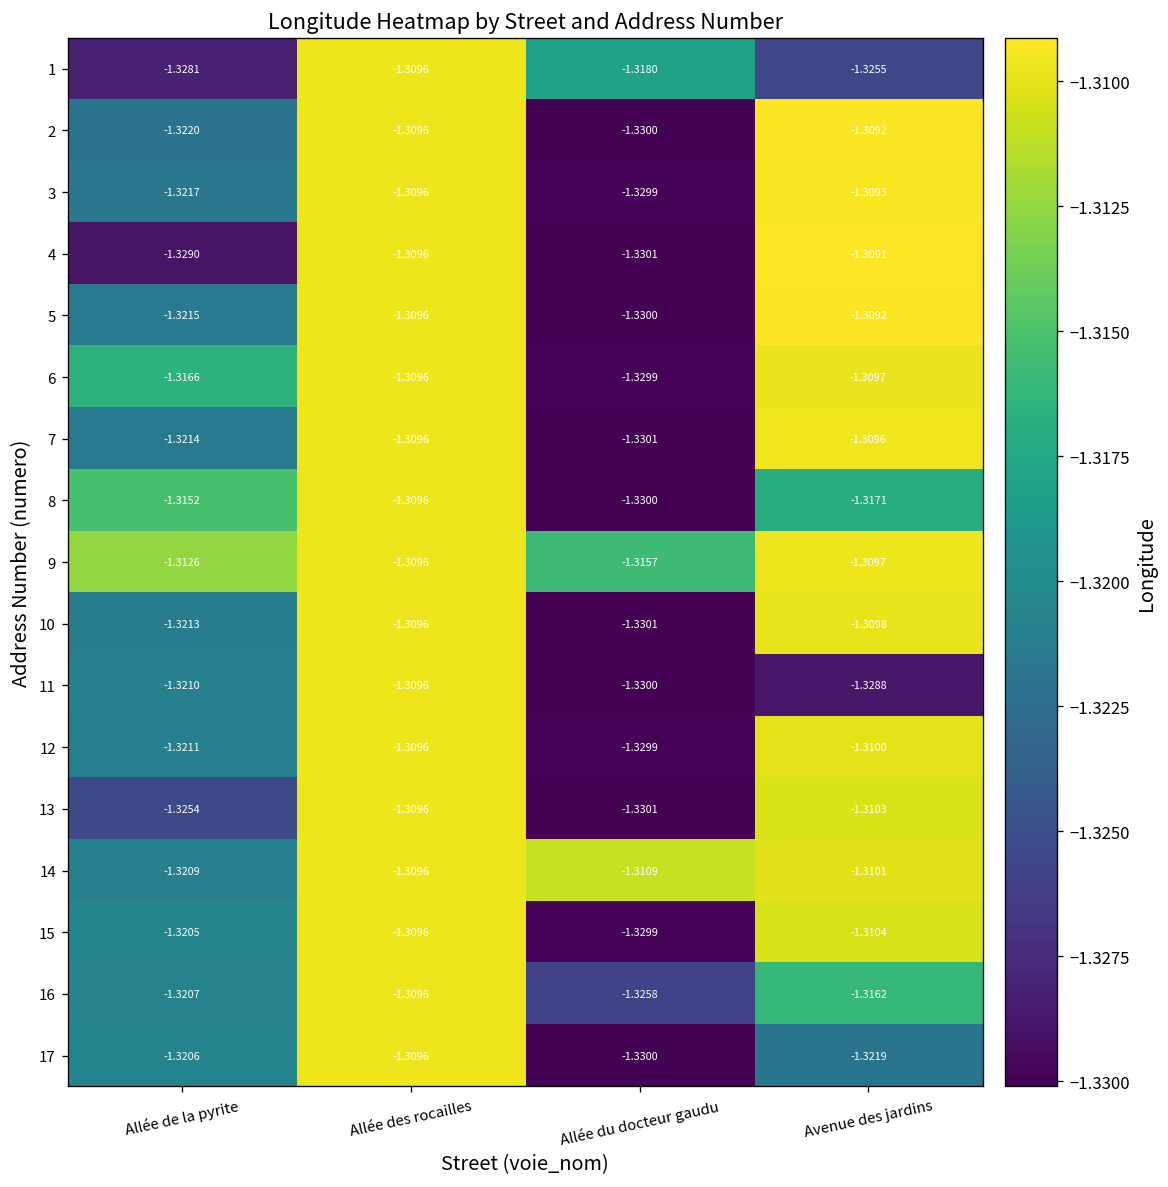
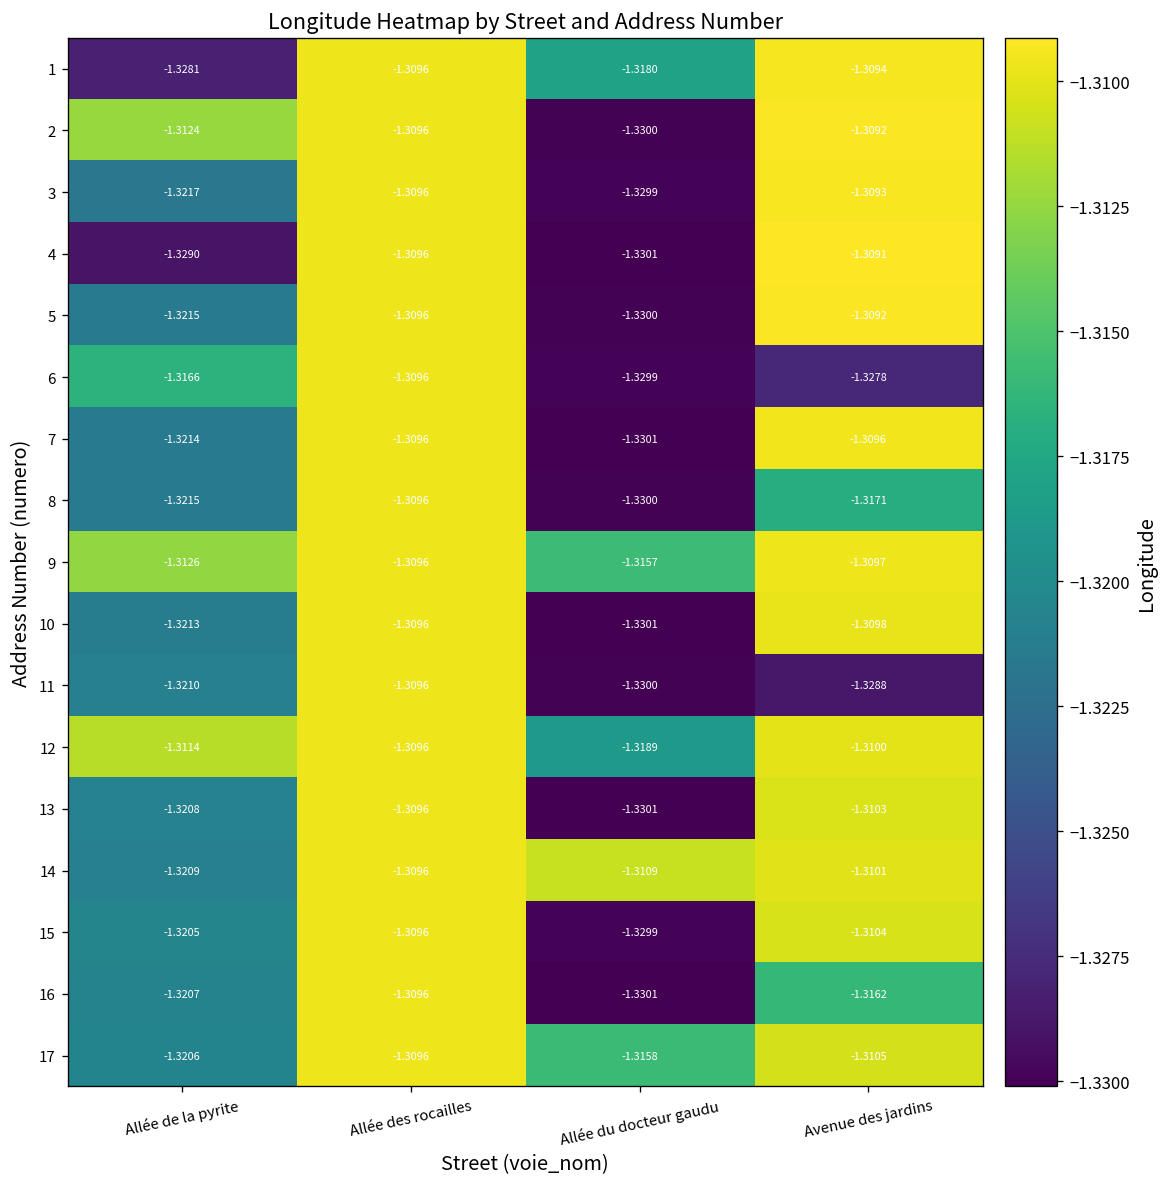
  {
    "1": {
      "Allée de la pyrite": -1.3281,
      "Allée des rocailles": -1.3096,
      "Allée du docteur gaudu": -1.3180,
-     "Avenue des jardins": -1.3255
+     "Avenue des jardins": -1.3094
    },
    "2": {
-     "Allée de la pyrite": -1.3220,
+     "Allée de la pyrite": -1.3124,
      "Allée des rocailles": -1.3096,
      "Allée du docteur gaudu": -1.3300,
      "Avenue des jardins": -1.3092
    },
    "3": {
      "Allée de la pyrite": -1.3217,
      "Allée des rocailles": -1.3096,
      "Allée du docteur gaudu": -1.3299,
      "Avenue des jardins": -1.3093
    },
    "4": {
      "Allée de la pyrite": -1.3290,
      "Allée des rocailles": -1.3096,
      "Allée du docteur gaudu": -1.3301,
      "Avenue des jardins": -1.3091
    },
    "5": {
      "Allée de la pyrite": -1.3215,
      "Allée des rocailles": -1.3096,
      "Allée du docteur gaudu": -1.3300,
      "Avenue des jardins": -1.3092
    },
    "6": {
      "Allée de la pyrite": -1.3166,
      "Allée des rocailles": -1.3096,
      "Allée du docteur gaudu": -1.3299,
-     "Avenue des jardins": -1.3097
+     "Avenue des jardins": -1.3278
    },
    "7": {
      "Allée de la pyrite": -1.3214,
      "Allée des rocailles": -1.3096,
      "Allée du docteur gaudu": -1.3301,
      "Avenue des jardins": -1.3096
    },
    "8": {
-     "Allée de la pyrite": -1.3152,
+     "Allée de la pyrite": -1.3215,
      "Allée des rocailles": -1.3096,
      "Allée du docteur gaudu": -1.3300,
      "Avenue des jardins": -1.3171
    },
    "9": {
      "Allée de la pyrite": -1.3126,
      "Allée des rocailles": -1.3096,
      "Allée du docteur gaudu": -1.3157,
      "Avenue des jardins": -1.3097
    },
    "10": {
      "Allée de la pyrite": -1.3213,
      "Allée des rocailles": -1.3096,
      "Allée du docteur gaudu": -1.3301,
      "Avenue des jardins": -1.3098
    },
    "11": {
      "Allée de la pyrite": -1.3210,
      "Allée des rocailles": -1.3096,
      "Allée du docteur gaudu": -1.3300,
      "Avenue des jardins": -1.3288
    },
    "12": {
-     "Allée de la pyrite": -1.3211,
+     "Allée de la pyrite": -1.3114,
      "Allée des rocailles": -1.3096,
-     "Allée du docteur gaudu": -1.3299,
+     "Allée du docteur gaudu": -1.3189,
      "Avenue des jardins": -1.3100
    },
    "13": {
-     "Allée de la pyrite": -1.3254,
+     "Allée de la pyrite": -1.3208,
      "Allée des rocailles": -1.3096,
      "Allée du docteur gaudu": -1.3301,
      "Avenue des jardins": -1.3103
    },
    "14": {
      "Allée de la pyrite": -1.3209,
      "Allée des rocailles": -1.3096,
      "Allée du docteur gaudu": -1.3109,
      "Avenue des jardins": -1.3101
    },
    "15": {
      "Allée de la pyrite": -1.3205,
      "Allée des rocailles": -1.3096,
      "Allée du docteur gaudu": -1.3299,
      "Avenue des jardins": -1.3104
    },
    "16": {
      "Allée de la pyrite": -1.3207,
      "Allée des rocailles": -1.3096,
-     "Allée du docteur gaudu": -1.3258,
+     "Allée du docteur gaudu": -1.3301,
      "Avenue des jardins": -1.3162
    },
    "17": {
      "Allée de la pyrite": -1.3206,
      "Allée des rocailles": -1.3096,
-     "Allée du docteur gaudu": -1.3300,
-     "Avenue des jardins": -1.3219
+     "Allée du docteur gaudu": -1.3158,
+     "Avenue des jardins": -1.3105
    }
  }
